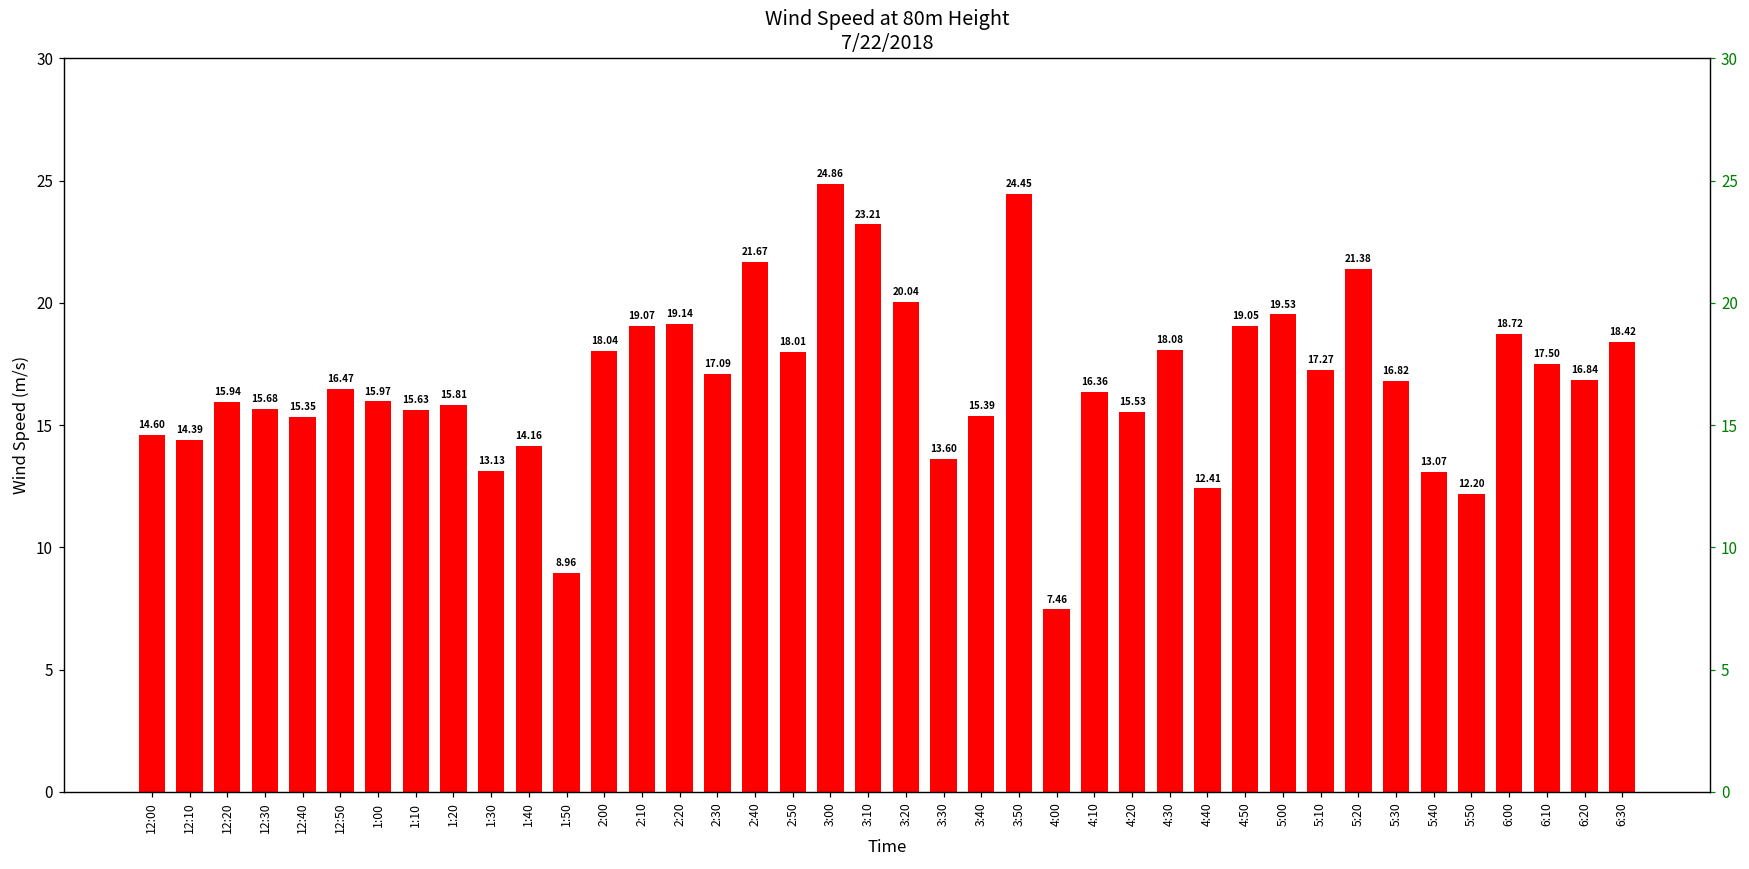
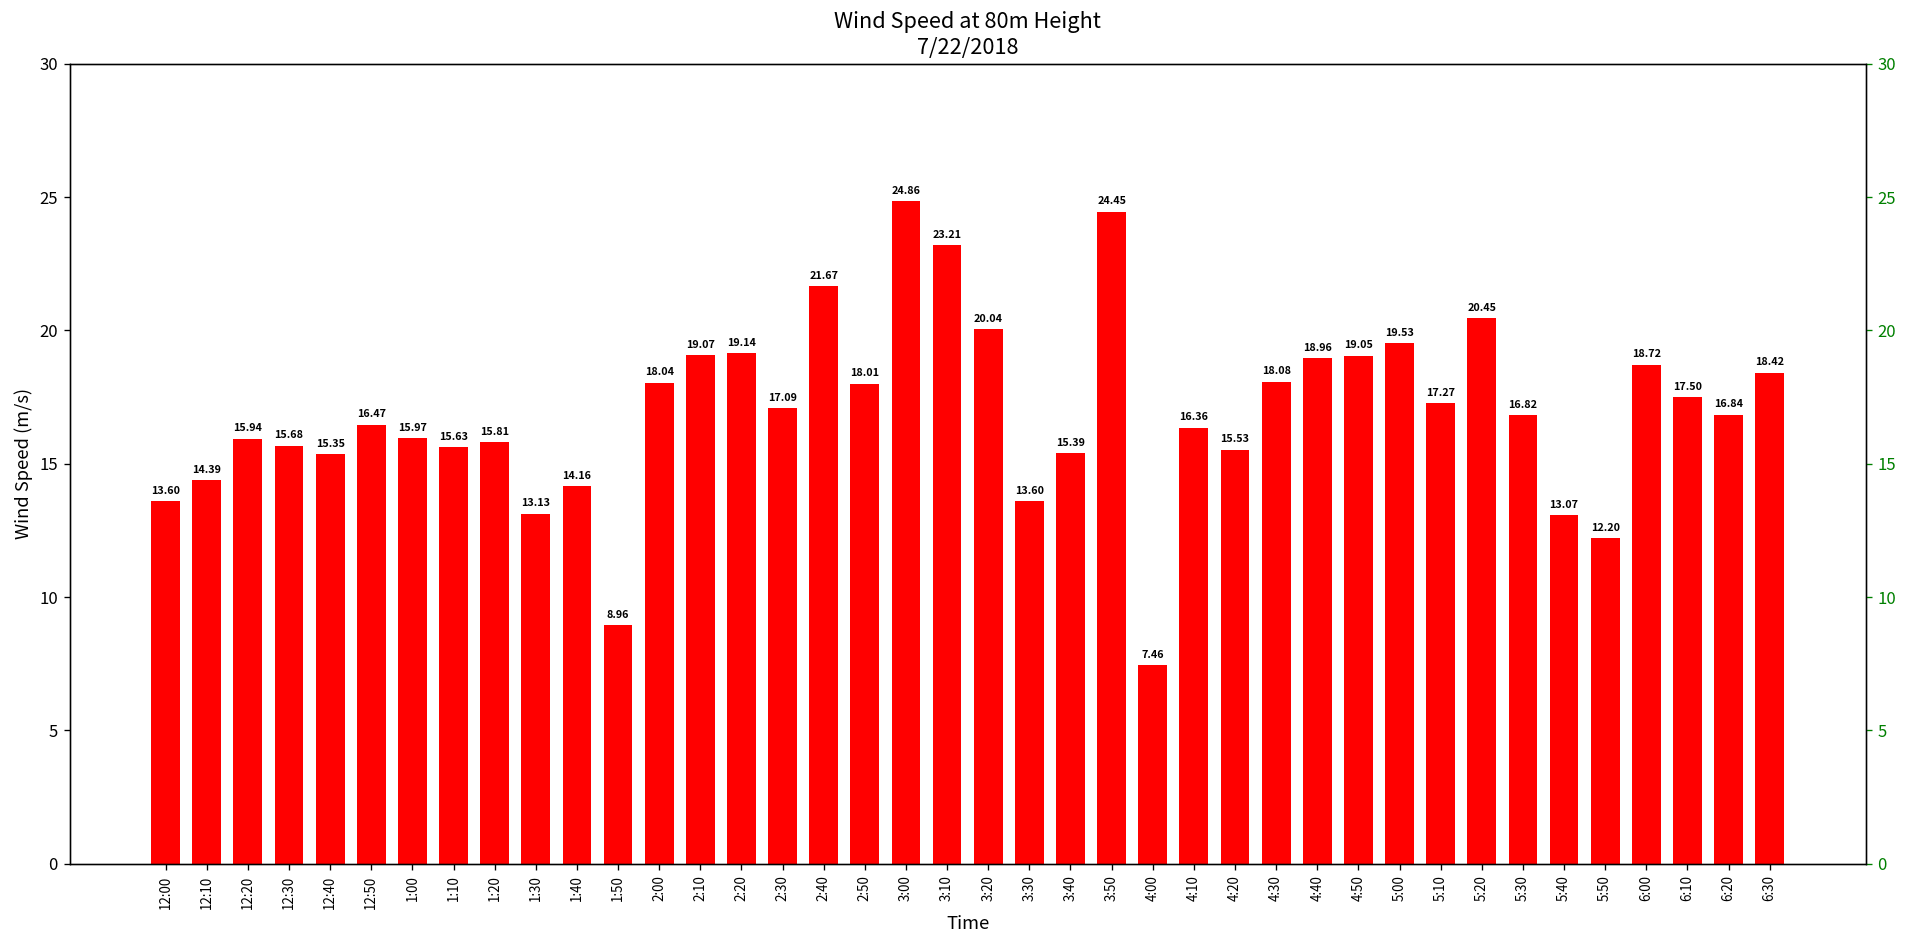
  {
-   "12:00": 14.60,
+   "12:00": 13.60,
    "12:10": 14.39,
    "12:20": 15.94,
    "12:30": 15.68,
    "12:40": 15.35,
    "12:50": 16.47,
    "1:00": 15.97,
    "1:10": 15.63,
    "1:20": 15.81,
    "1:30": 13.13,
    "1:40": 14.16,
    "1:50": 8.96,
    "2:00": 18.04,
    "2:10": 19.07,
    "2:20": 19.14,
    "2:30": 17.09,
    "2:40": 21.67,
    "2:50": 18.01,
    "3:00": 24.86,
    "3:10": 23.21,
    "3:20": 20.04,
    "3:30": 13.60,
    "3:40": 15.39,
    "3:50": 24.45,
    "4:00": 7.46,
    "4:10": 16.36,
    "4:20": 15.53,
    "4:30": 18.08,
-   "4:40": 12.41,
+   "4:40": 18.96,
    "4:50": 19.05,
    "5:00": 19.53,
    "5:10": 17.27,
-   "5:20": 21.38,
+   "5:20": 20.45,
    "5:30": 16.82,
    "5:40": 13.07,
    "5:50": 12.20,
    "6:00": 18.72,
    "6:10": 17.50,
    "6:20": 16.84,
    "6:30": 18.42
  }
